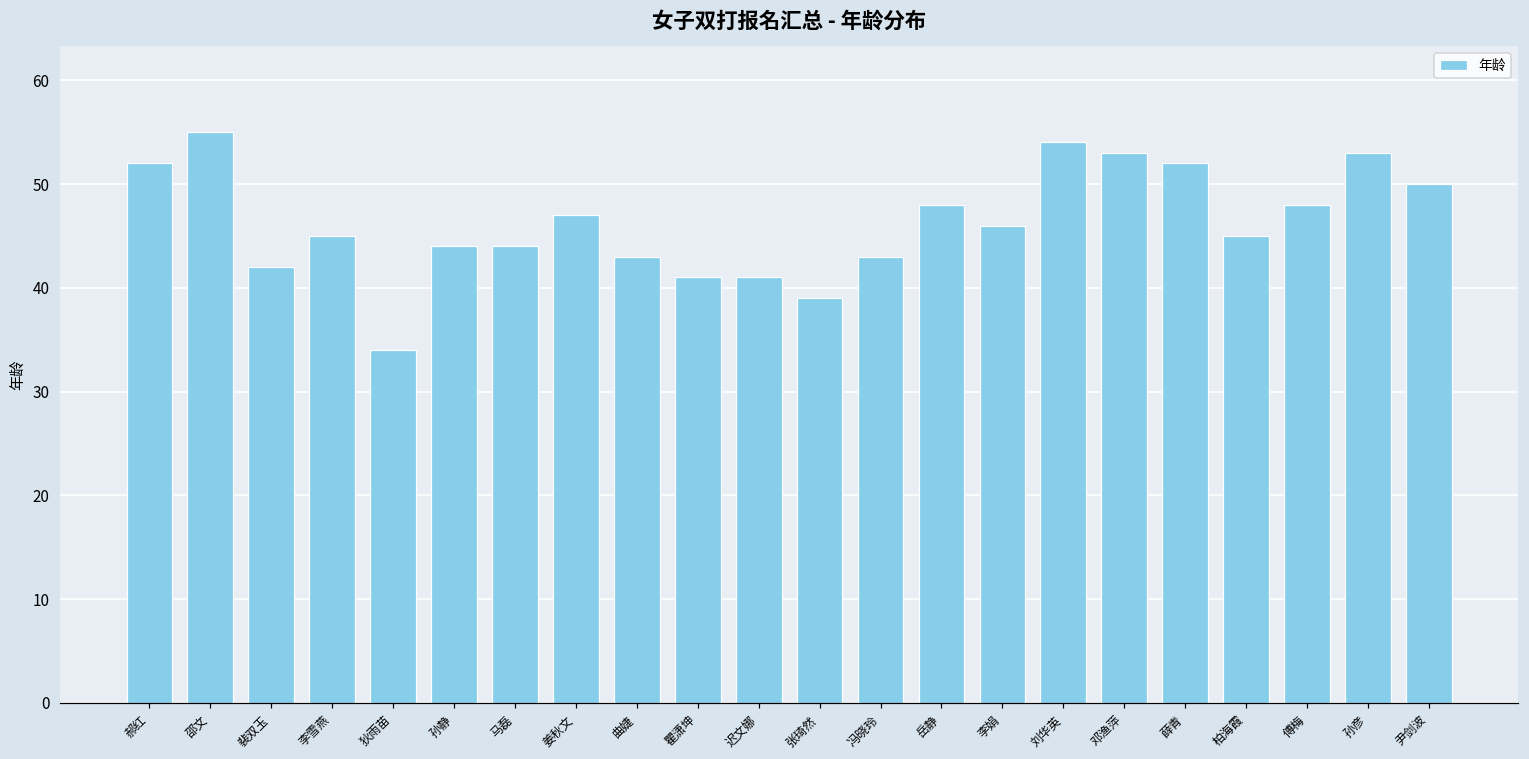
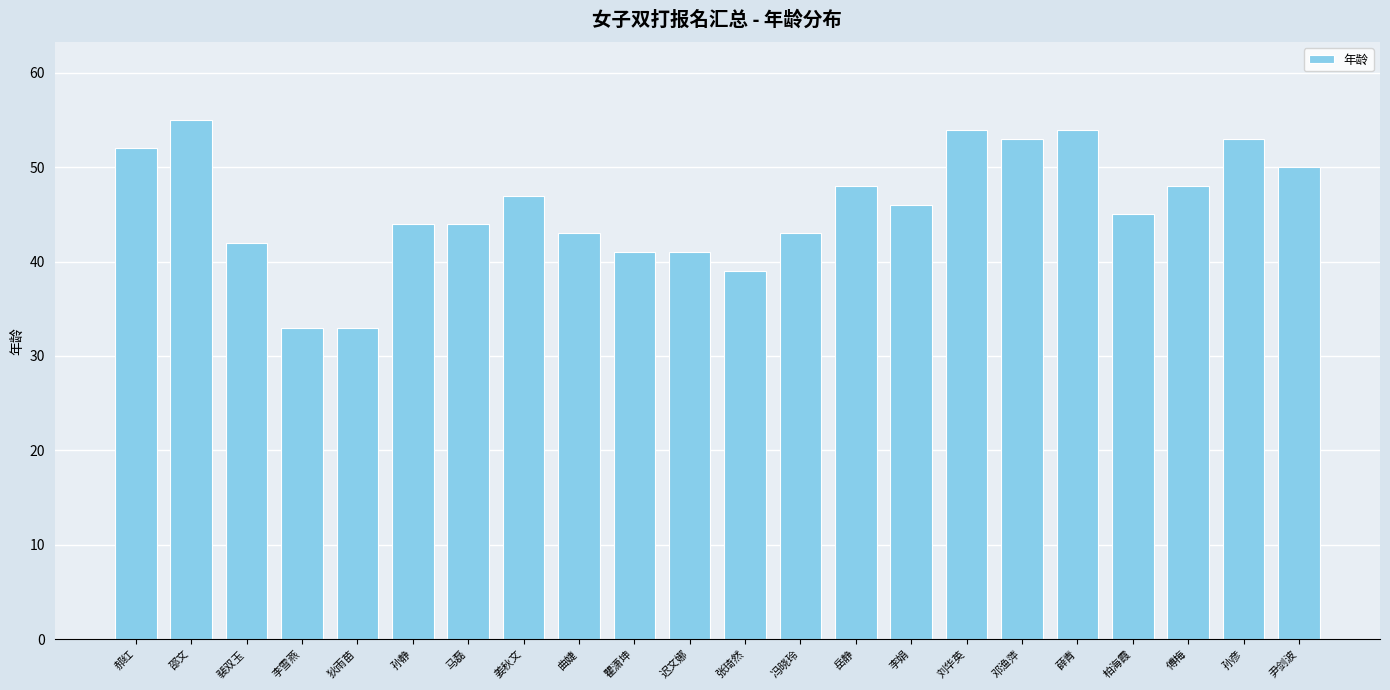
  {
    "郝红": 52,
    "邵文": 55,
    "裴双玉": 42,
-   "李雪燕": 45,
-   "狄雨苗": 34,
+   "李雪燕": 33,
+   "狄雨苗": 33,
    "孙静": 44,
    "马磊": 44,
    "姜秋文": 47,
    "曲婕": 43,
    "瞿潇坤": 41,
    "迟文娜": 41,
    "张琦然": 39,
    "冯晓玲": 43,
    "岳静": 48,
    "李娟": 46,
    "刘华英": 54,
    "邓渔萍": 53,
-   "薛青": 52,
+   "薛青": 54,
    "柏海霞": 45,
    "傅梅": 48,
    "孙彦": 53,
    "尹剑波": 50
  }
